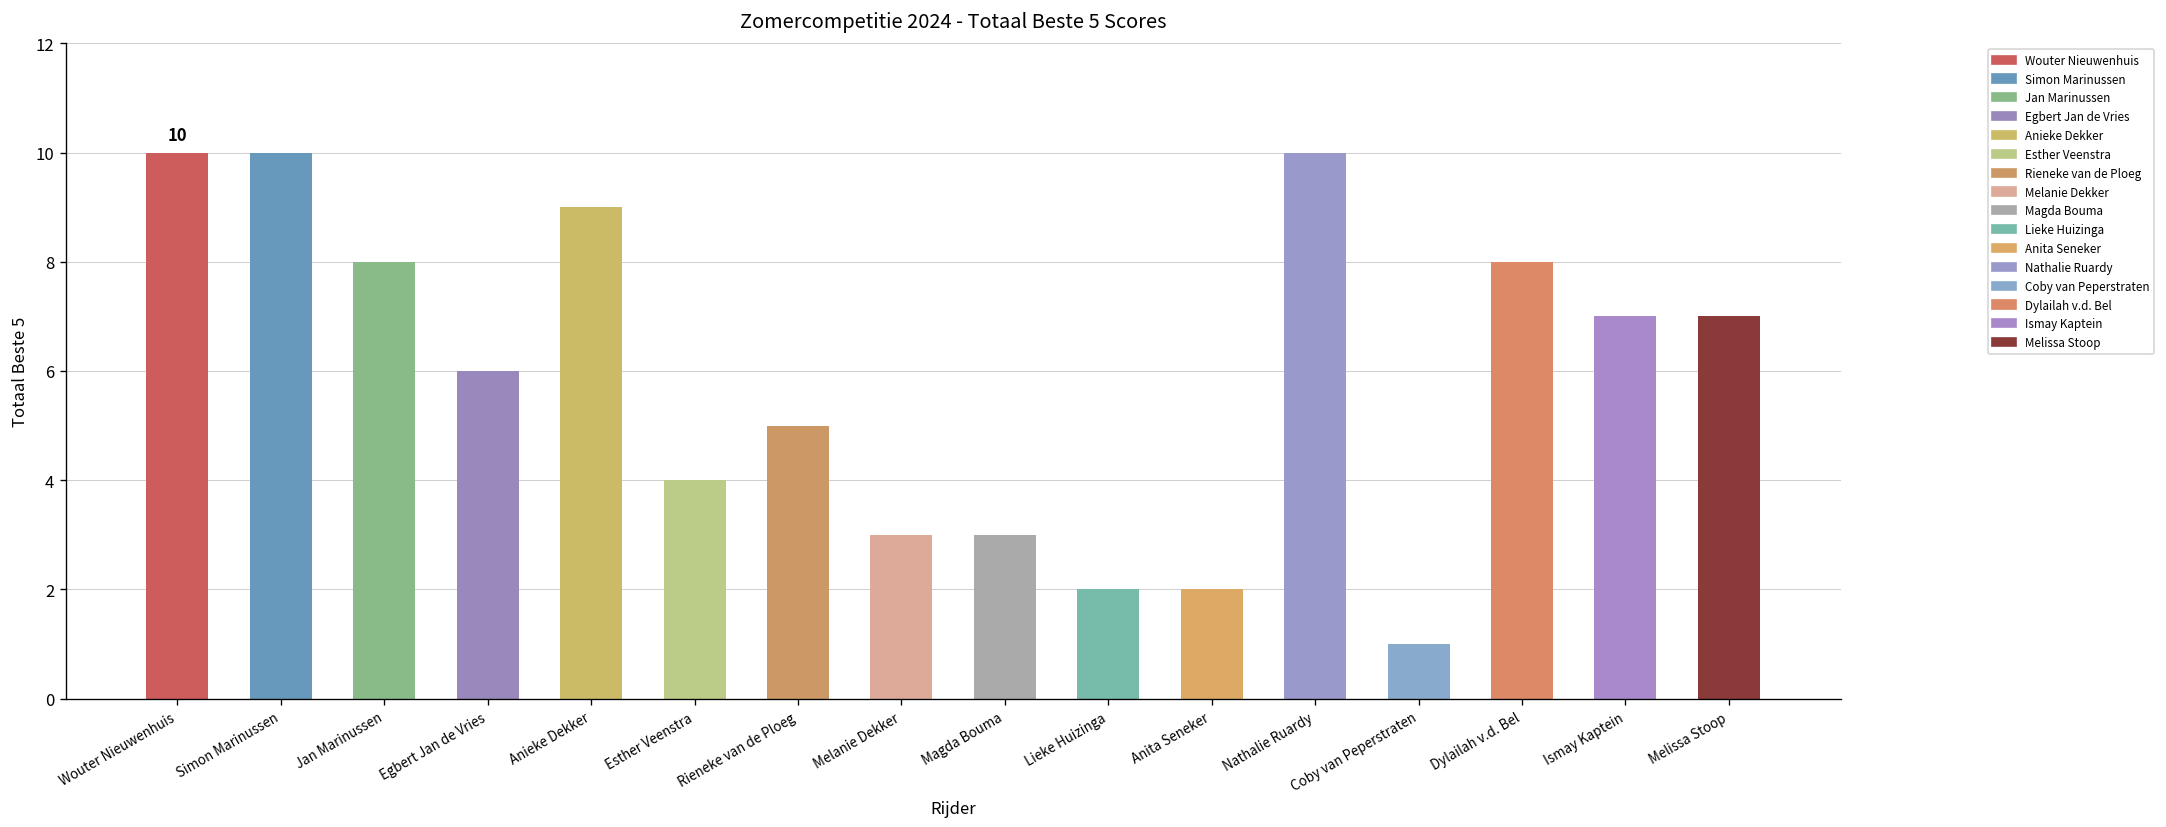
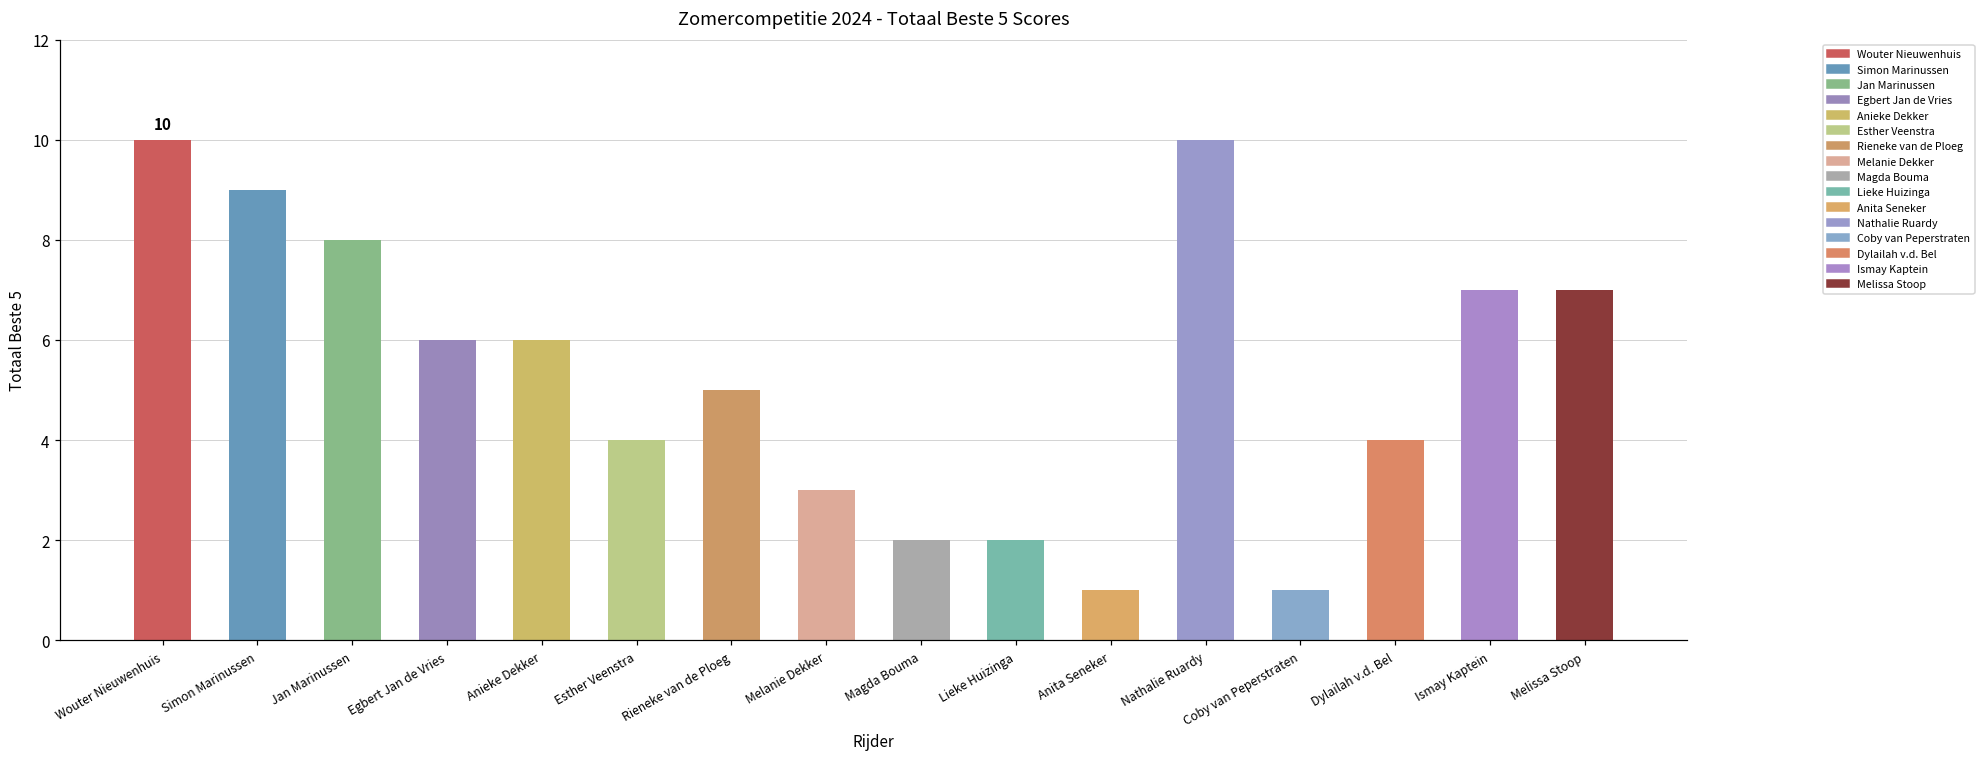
  {
-   "Simon Marinussen": 10,
+   "Simon Marinussen": 9,
    "Jan Marinussen": 8,
    "Egbert Jan de Vries": 6,
-   "Anieke Dekker": 9,
+   "Anieke Dekker": 6,
    "Esther Veenstra": 4,
    "Rieneke van de Ploeg": 5,
    "Melanie Dekker": 3,
-   "Magda Bouma": 3,
+   "Magda Bouma": 2,
    "Lieke Huizinga": 2,
-   "Anita Seneker": 2,
+   "Anita Seneker": 1,
    "Nathalie Ruardy": 10,
    "Coby van Peperstraten": 1,
-   "Dylailah v.d. Bel": 8,
+   "Dylailah v.d. Bel": 4,
    "Ismay Kaptein": 7,
    "Melissa Stoop": 7
  }
